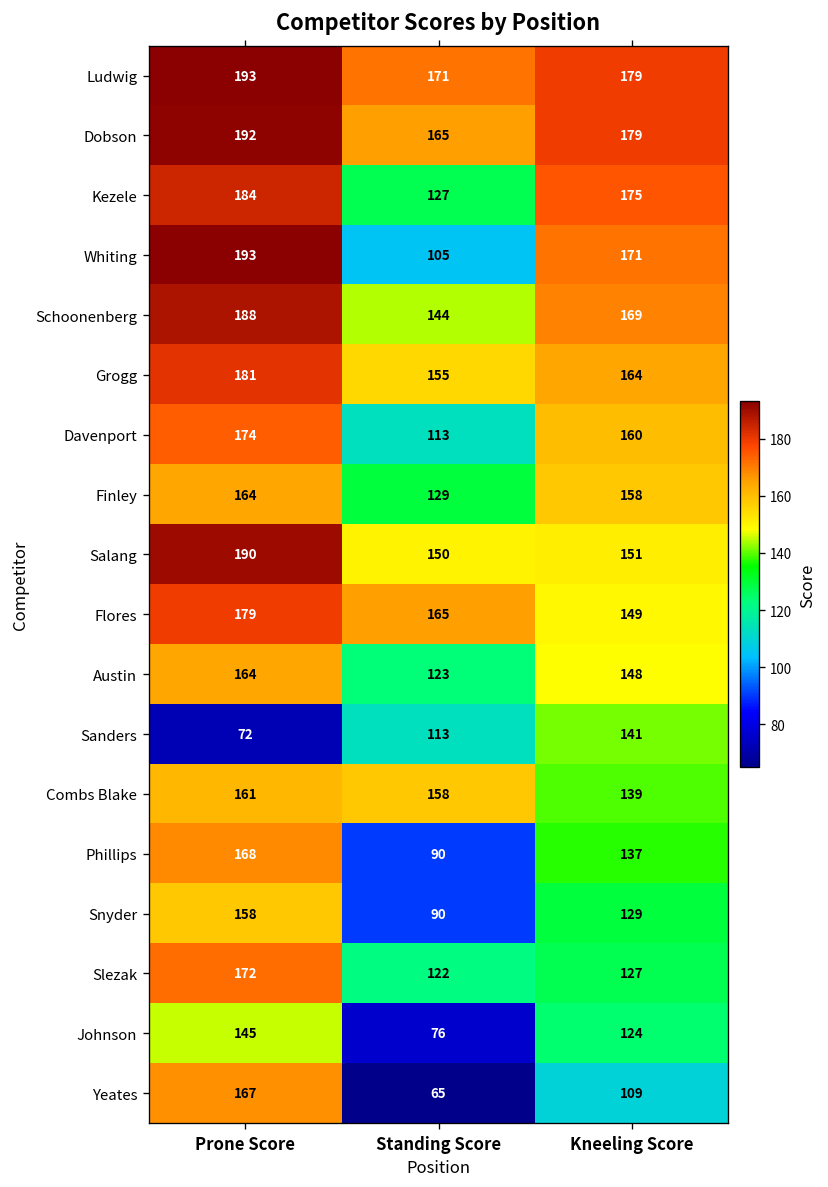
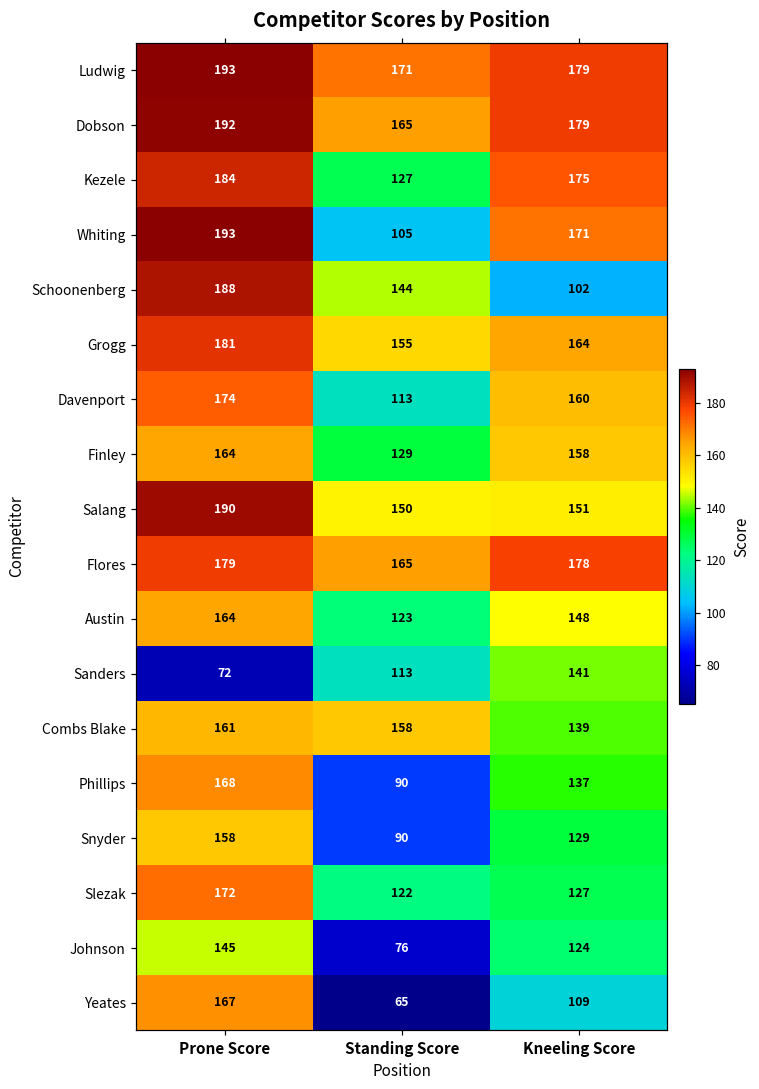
  {
    "Ludwig": {
      "Prone Score": 193,
      "Standing Score": 171,
      "Kneeling Score": 179
    },
    "Dobson": {
      "Prone Score": 192,
      "Standing Score": 165,
      "Kneeling Score": 179
    },
    "Kezele": {
      "Prone Score": 184,
      "Standing Score": 127,
      "Kneeling Score": 175
    },
    "Whiting": {
      "Prone Score": 193,
      "Standing Score": 105,
      "Kneeling Score": 171
    },
    "Schoonenberg": {
      "Prone Score": 188,
      "Standing Score": 144,
-     "Kneeling Score": 169
+     "Kneeling Score": 102
    },
    "Grogg": {
      "Prone Score": 181,
      "Standing Score": 155,
      "Kneeling Score": 164
    },
    "Davenport": {
      "Prone Score": 174,
      "Standing Score": 113,
      "Kneeling Score": 160
    },
    "Finley": {
      "Prone Score": 164,
      "Standing Score": 129,
      "Kneeling Score": 158
    },
    "Salang": {
      "Prone Score": 190,
      "Standing Score": 150,
      "Kneeling Score": 151
    },
    "Flores": {
      "Prone Score": 179,
      "Standing Score": 165,
-     "Kneeling Score": 149
+     "Kneeling Score": 178
    },
    "Austin": {
      "Prone Score": 164,
      "Standing Score": 123,
      "Kneeling Score": 148
    },
    "Sanders": {
      "Prone Score": 72,
      "Standing Score": 113,
      "Kneeling Score": 141
    },
    "Combs Blake": {
      "Prone Score": 161,
      "Standing Score": 158,
      "Kneeling Score": 139
    },
    "Phillips": {
      "Prone Score": 168,
      "Standing Score": 90,
      "Kneeling Score": 137
    },
    "Snyder": {
      "Prone Score": 158,
      "Standing Score": 90,
      "Kneeling Score": 129
    },
    "Slezak": {
      "Prone Score": 172,
      "Standing Score": 122,
      "Kneeling Score": 127
    },
    "Johnson": {
      "Prone Score": 145,
      "Standing Score": 76,
      "Kneeling Score": 124
    },
    "Yeates": {
      "Prone Score": 167,
      "Standing Score": 65,
      "Kneeling Score": 109
    }
  }
